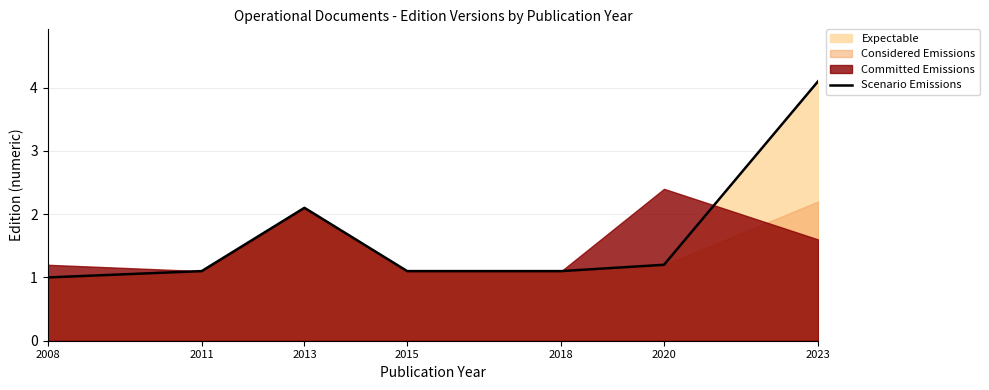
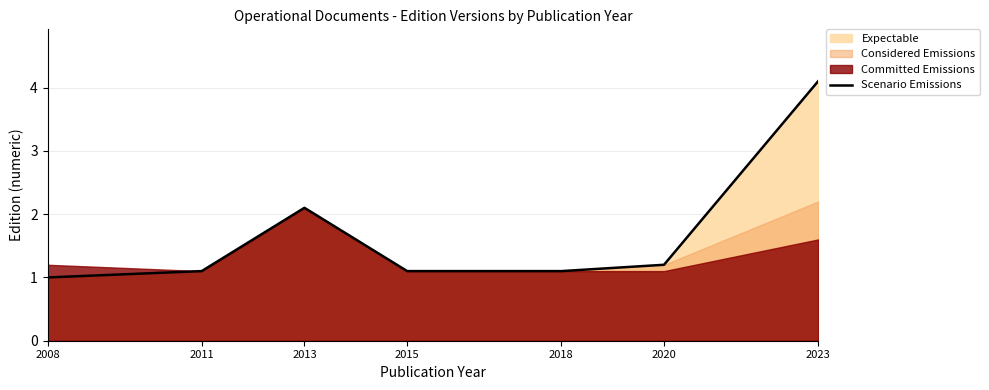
  {
    "Committed Emissions": {
      "2008": 1.2,
-     "2020": 2.4,
+     "2020": 1.1,
      "2023": 1.6
    }
  }
